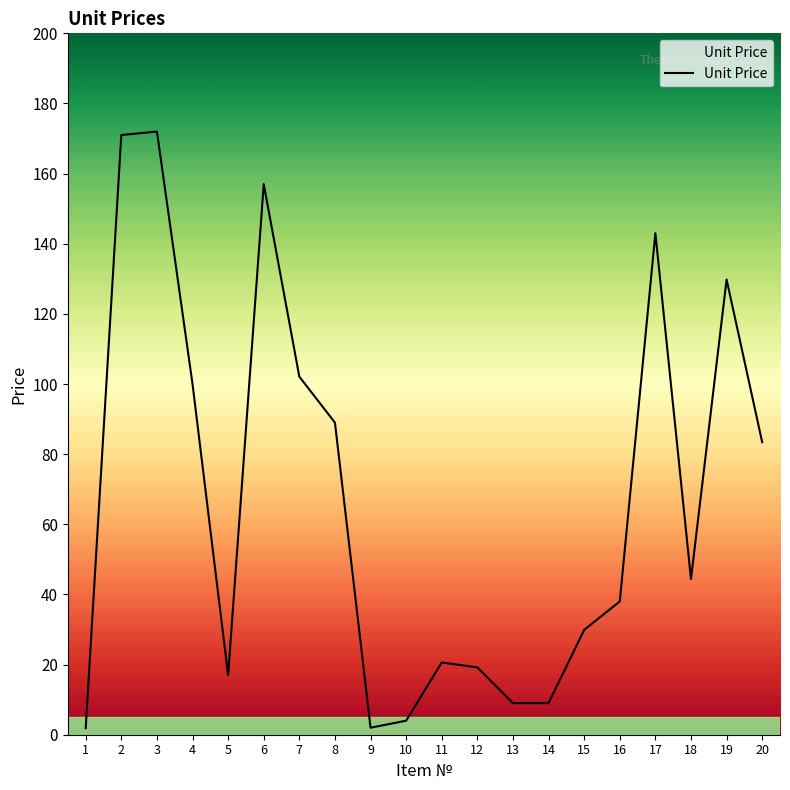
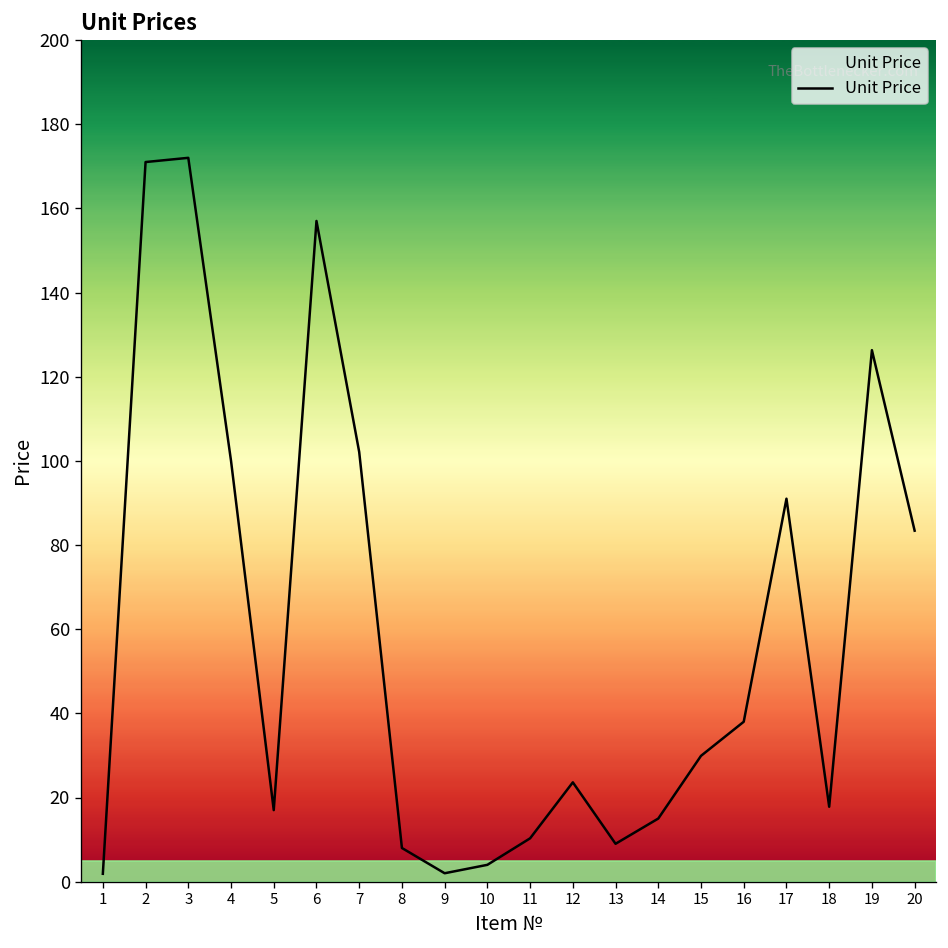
  {
    "2": 171,
    "3": 172,
    "4": 100,
    "5": 17,
    "6": 157,
    "7": 102,
-   "8": 89,
-   "11": 21,
-   "12": 19,
+   "8": 8,
+   "11": 10,
+   "12": 24,
    "13": 9,
-   "14": 9,
+   "14": 15,
    "15": 30,
    "16": 38,
-   "17": 143,
-   "18": 44,
-   "19": 130,
+   "17": 91,
+   "18": 18,
+   "19": 126,
    "20": 83
  }
